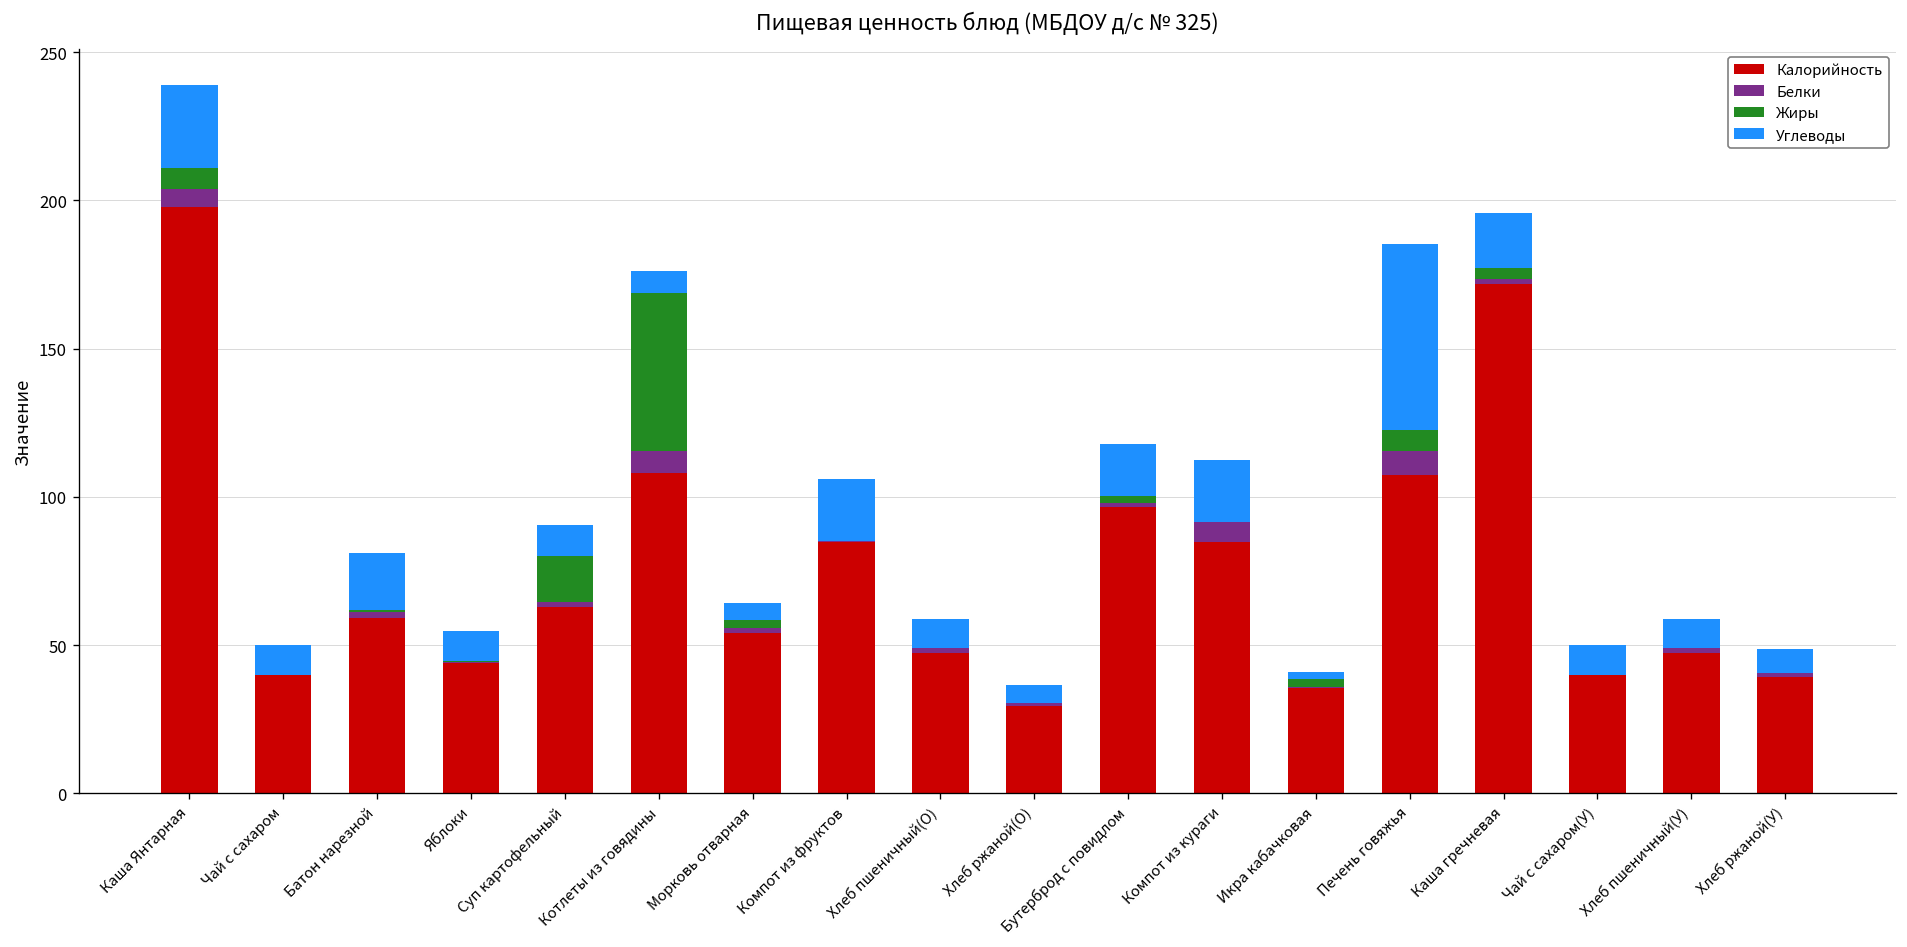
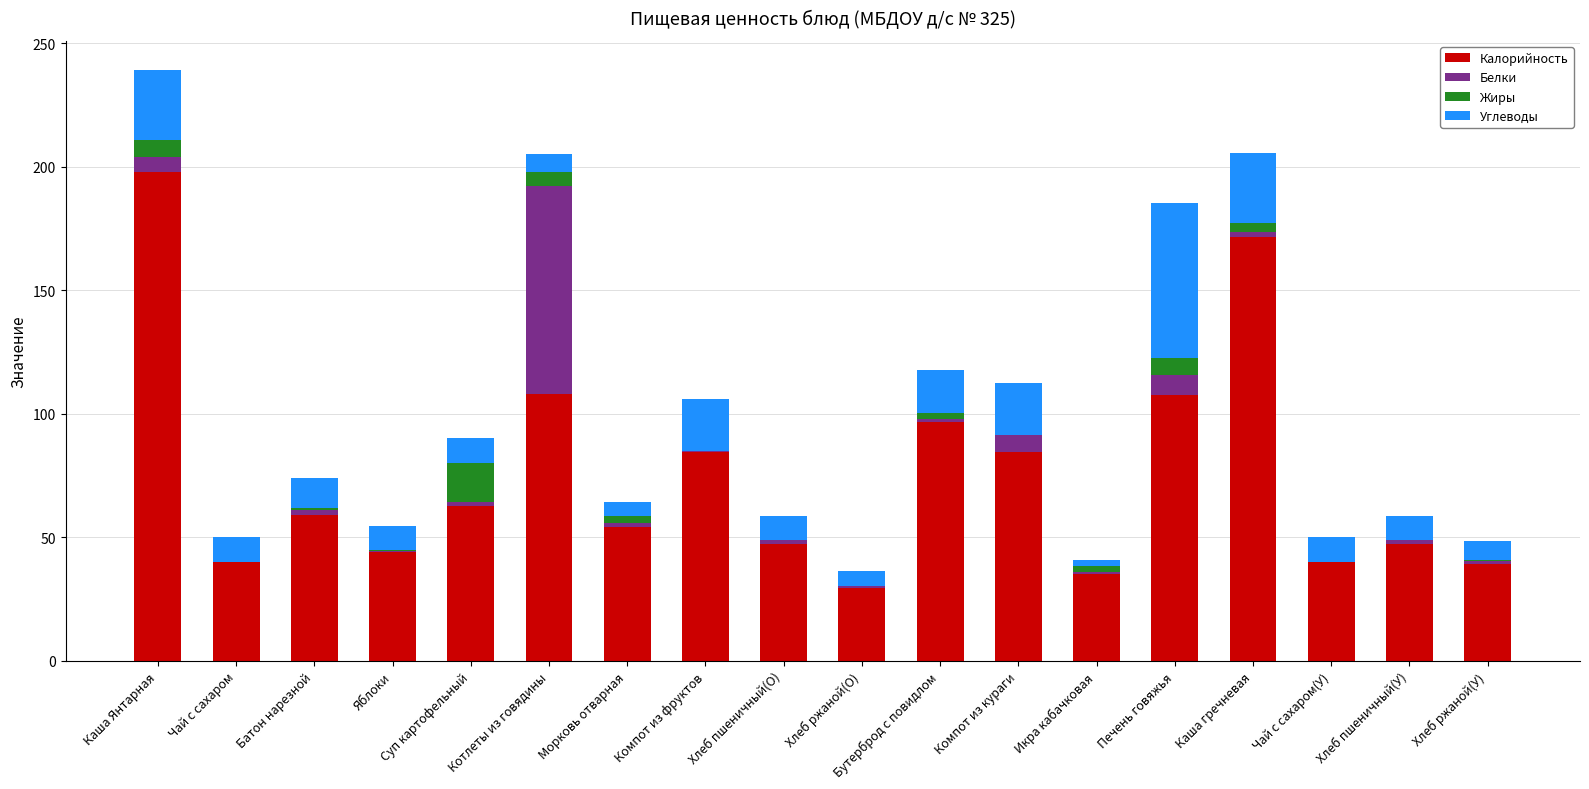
  {
    "Калорийность": {
      "Каша Янтарная": 198,
      "Чай с сахаром": 40,
      "Батон нарезной": 59,
      "Яблоки": 44,
      "Суп картофельный": 63,
      "Котлеты из говядины": 108,
      "Морковь отварная": 54,
      "Компот из фруктов": 85,
      "Хлеб пшеничный(О)": 47,
      "Хлеб ржаной(О)": 29,
      "Бутерброд с повидлом": 97,
      "Компот из кураги": 85,
      "Икра кабачковая": 35,
      "Печень говяжья": 108,
      "Каша гречневая": 172,
      "Чай с сахаром(У)": 40,
      "Хлеб пшеничный(У)": 47,
      "Хлеб ржаной(У)": 39
    },
    "Белки": {
      "Каша Янтарная": 6,
      "Батон нарезной": 2,
      "Суп картофельный": 2,
-     "Котлеты из говядины": 7,
+     "Котлеты из говядины": 84,
      "Морковь отварная": 1,
      "Хлеб пшеничный(О)": 2,
      "Бутерброд с повидлом": 2,
      "Компот из кураги": 7,
      "Печень говяжья": 8,
      "Каша гречневая": 2,
      "Хлеб пшеничный(У)": 2,
      "Хлеб ржаной(У)": 1
    },
    "Жиры": {
      "Каша Янтарная": 7,
      "Суп картофельный": 16,
-     "Котлеты из говядины": 53,
+     "Котлеты из говядины": 6,
      "Морковь отварная": 3,
      "Бутерброд с повидлом": 2,
      "Икра кабачковая": 3,
      "Печень говяжья": 7,
      "Каша гречневая": 4
    },
    "Углеводы": {
      "Каша Янтарная": 28,
      "Чай с сахаром": 10,
-     "Батон нарезной": 19,
+     "Батон нарезной": 12,
      "Яблоки": 10,
      "Суп картофельный": 10,
      "Котлеты из говядины": 7,
      "Морковь отварная": 6,
      "Компот из фруктов": 21,
      "Хлеб пшеничный(О)": 10,
      "Хлеб ржаной(О)": 6,
      "Бутерброд с повидлом": 17,
      "Компот из кураги": 21,
      "Икра кабачковая": 2,
      "Печень говяжья": 63,
-     "Каша гречневая": 18,
+     "Каша гречневая": 28,
      "Чай с сахаром(У)": 10,
      "Хлеб пшеничный(У)": 10,
      "Хлеб ржаной(У)": 8
    }
  }
